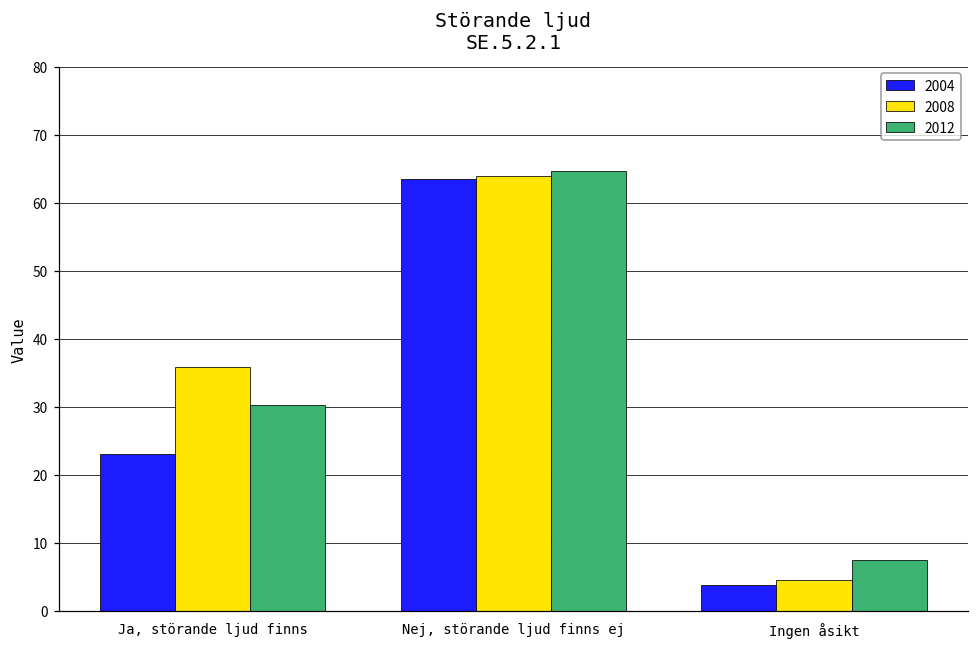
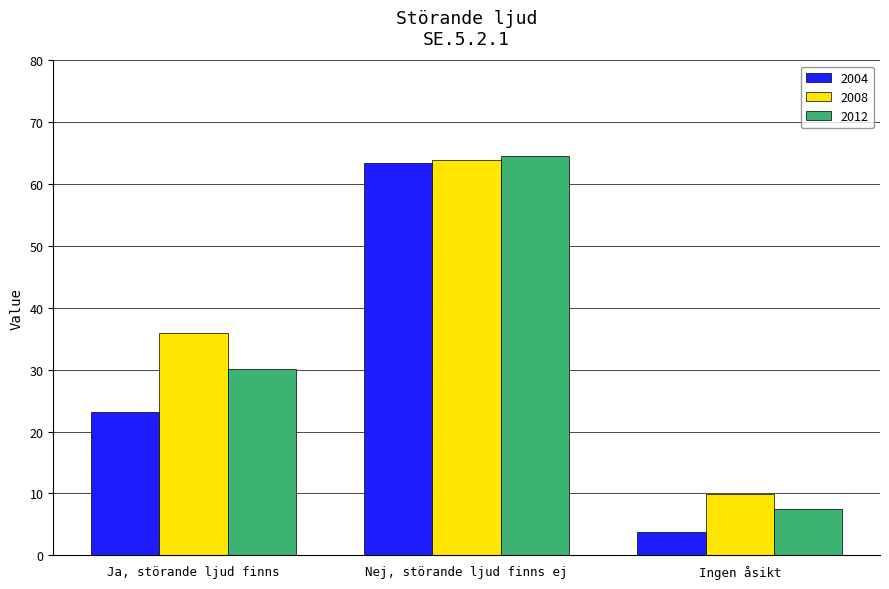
  {
    "2004": {
      "Ja, störande ljud finns": 23,
      "Nej, störande ljud finns ej": 64,
      "Ingen åsikt": 4
    },
    "2008": {
      "Ja, störande ljud finns": 36,
      "Nej, störande ljud finns ej": 64,
-     "Ingen åsikt": 5
+     "Ingen åsikt": 10
    },
    "2012": {
      "Ja, störande ljud finns": 30,
      "Nej, störande ljud finns ej": 65,
      "Ingen åsikt": 8
    }
  }
